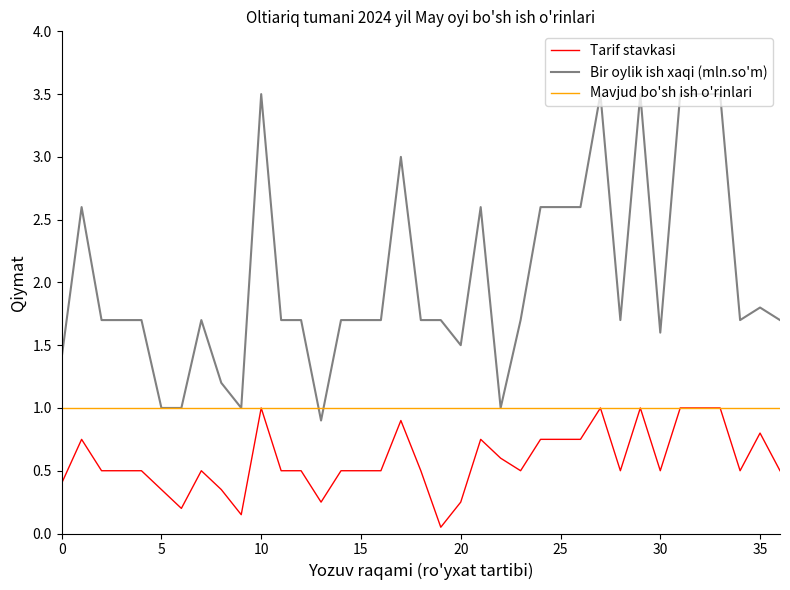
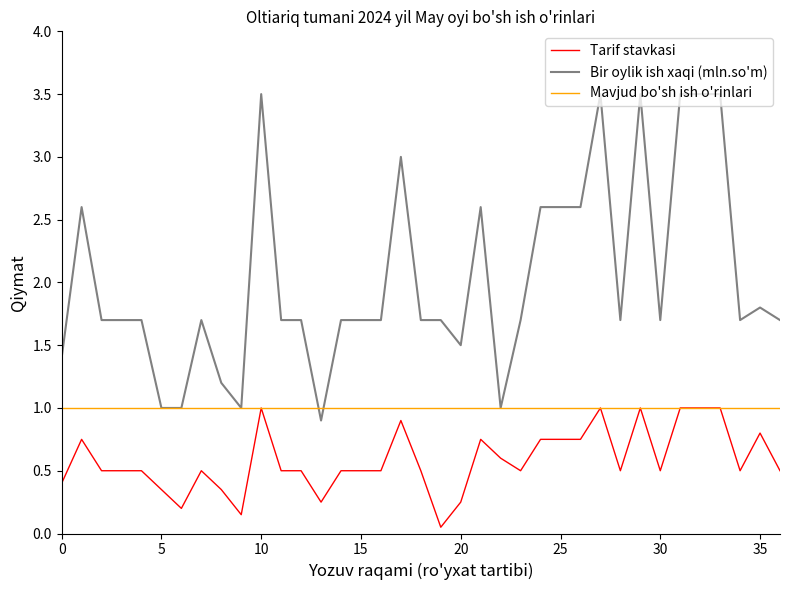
  {
    "Tarif stavkasi": {
      "0": 0.4,
      "5": 0.35,
      "15": 0.5,
      "20": 0.25,
      "25": 0.75,
      "30": 0.5,
      "35": 0.8
    },
    "Bir oylik ish xaqi (mln.so'm)": {
      "0": 1.4,
      "10": 3.5,
      "15": 1.7,
      "20": 1.5,
      "25": 2.6,
-     "30": 1.6,
+     "30": 1.7,
      "35": 1.8
    },
    "Mavjud bo'sh ish o'rinlari": {
      "0": 1.0,
      "15": 1.0,
      "20": 1.0,
      "25": 1.0,
      "30": 1.0,
      "35": 1.0
    }
  }
